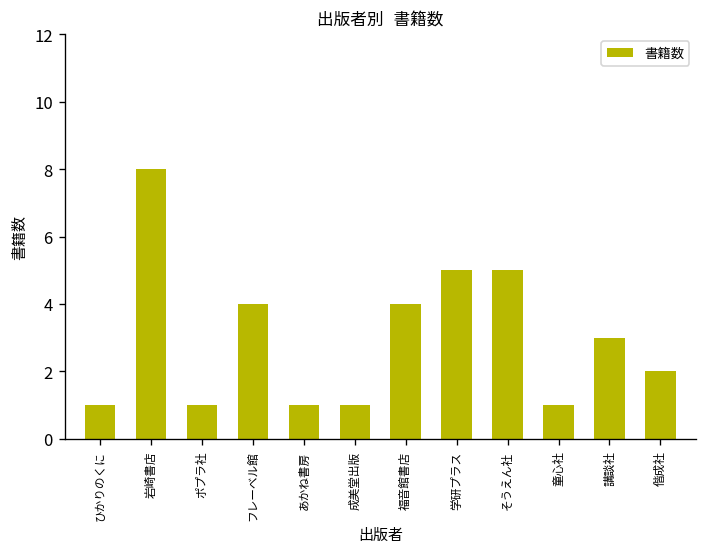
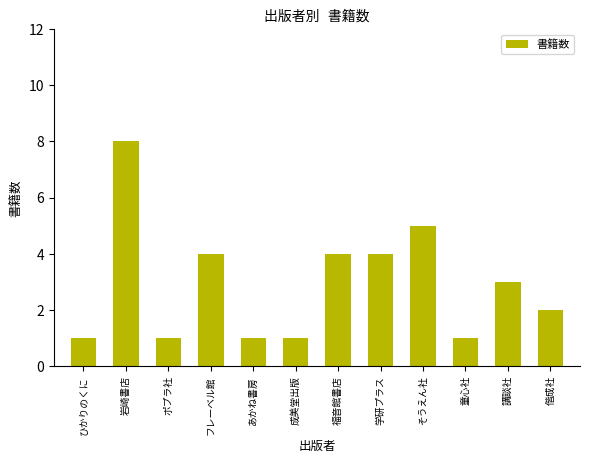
  {
    "ひかりのくに": 1,
    "岩崎書店": 8,
    "ポプラ社": 1,
    "フレーベル館": 4,
    "あかね書房": 1,
    "成美堂出版": 1,
    "福音館書店": 4,
-   "学研プラス": 5,
+   "学研プラス": 4,
    "そうえん社": 5,
    "童心社": 1,
    "講談社": 3,
    "偕成社": 2
  }
